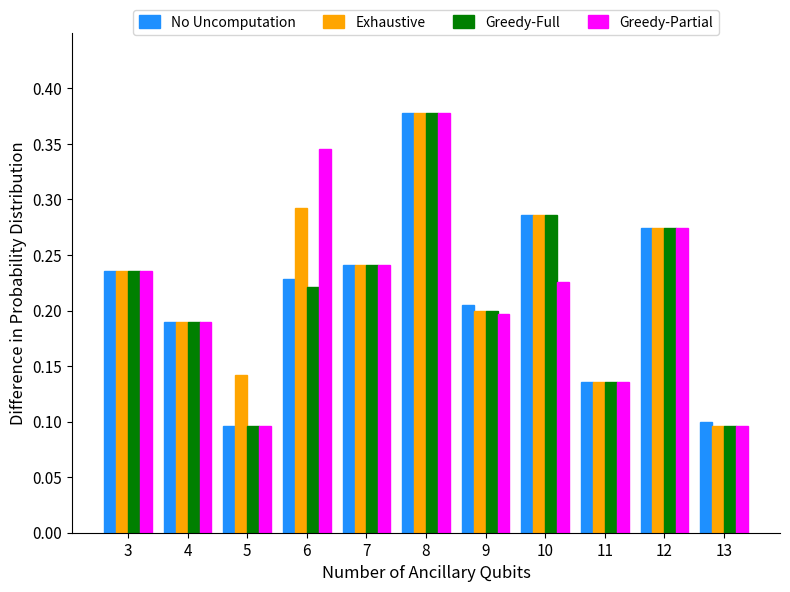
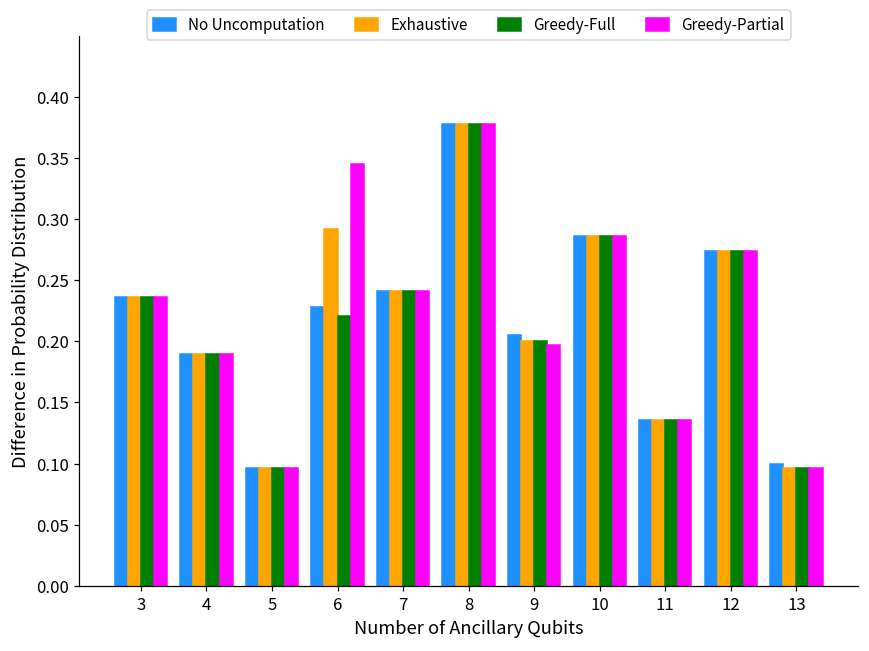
  {
    "No Uncomputation": {
      "3": 0.236,
      "4": 0.190,
      "5": 0.096,
      "6": 0.228,
      "7": 0.241,
      "8": 0.378,
      "9": 0.205,
      "10": 0.286,
      "11": 0.136,
      "12": 0.274,
      "13": 0.100
    },
    "Exhaustive": {
      "3": 0.236,
      "4": 0.190,
-     "5": 0.142,
+     "5": 0.096,
      "6": 0.292,
      "7": 0.241,
      "8": 0.378,
      "9": 0.200,
      "10": 0.286,
      "11": 0.136,
      "12": 0.274,
      "13": 0.096
    },
    "Greedy-Full": {
      "3": 0.236,
      "4": 0.190,
      "5": 0.096,
      "6": 0.221,
      "7": 0.241,
      "8": 0.378,
      "9": 0.200,
      "10": 0.286,
      "11": 0.136,
      "12": 0.274,
      "13": 0.096
    },
    "Greedy-Partial": {
      "3": 0.236,
      "4": 0.190,
      "5": 0.096,
      "6": 0.345,
      "7": 0.241,
      "8": 0.378,
      "9": 0.197,
-     "10": 0.226,
+     "10": 0.286,
      "11": 0.136,
      "12": 0.274,
      "13": 0.096
    }
  }
